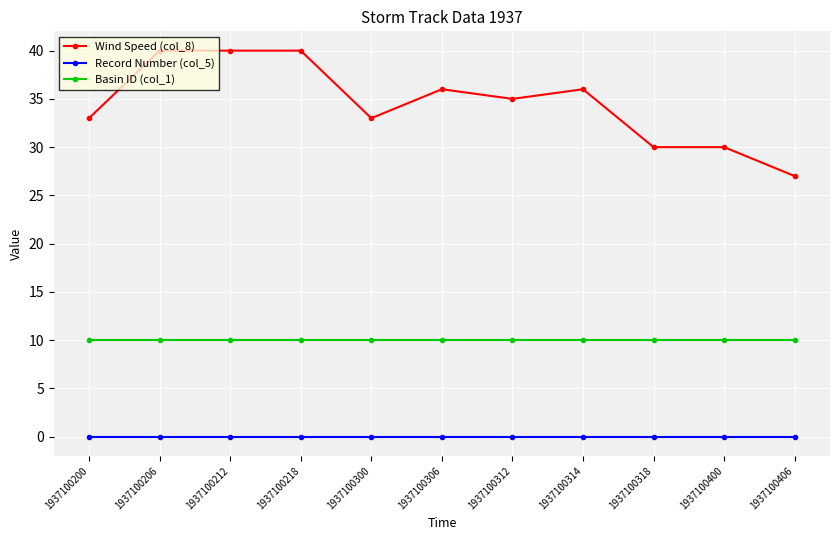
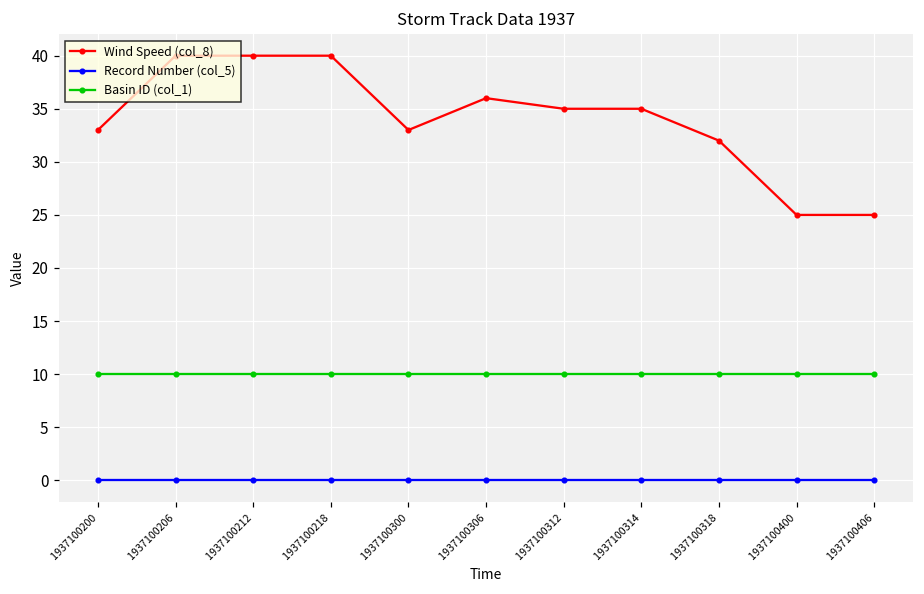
  {
    "Wind Speed (col_8)": {
      "1937100200": 33,
      "1937100212": 40,
      "1937100218": 40,
      "1937100300": 33,
      "1937100306": 36,
      "1937100312": 35,
-     "1937100314": 36,
-     "1937100318": 30,
-     "1937100400": 30,
-     "1937100406": 27
+     "1937100314": 35,
+     "1937100318": 32,
+     "1937100400": 25,
+     "1937100406": 25
    },
    "Record Number (col_5)": {
      "1937100200": 0,
      "1937100206": 0,
      "1937100212": 0,
      "1937100218": 0,
      "1937100300": 0,
      "1937100306": 0,
      "1937100312": 0,
      "1937100314": 0,
      "1937100318": 0,
      "1937100400": 0,
      "1937100406": 0
    },
    "Basin ID (col_1)": {
      "1937100200": 10,
      "1937100206": 10,
      "1937100212": 10,
      "1937100218": 10,
      "1937100300": 10,
      "1937100306": 10,
      "1937100312": 10,
      "1937100314": 10,
      "1937100318": 10,
      "1937100400": 10,
      "1937100406": 10
    }
  }
